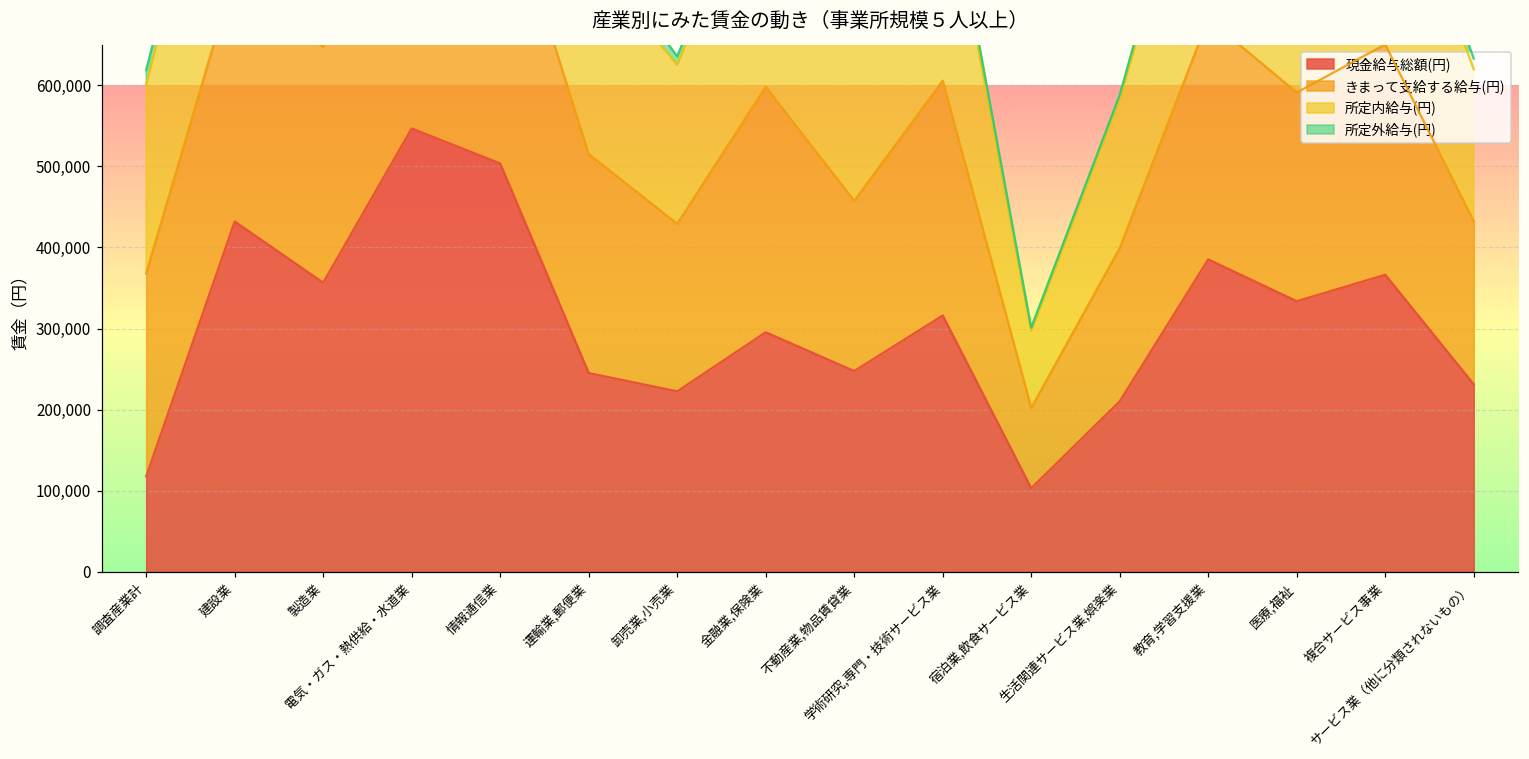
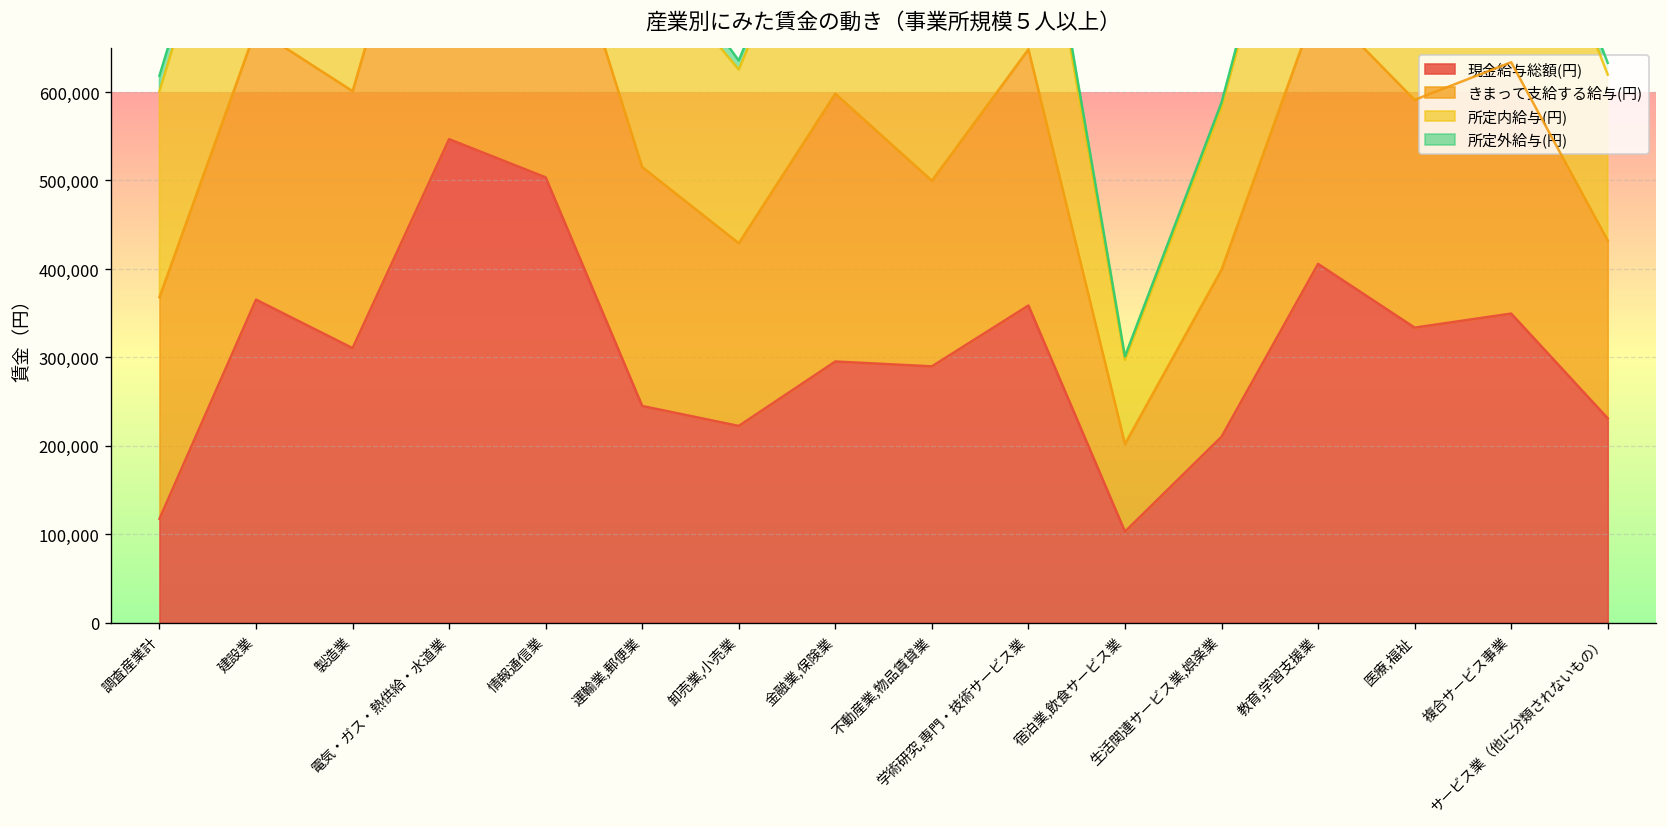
  {
    "現金給与総額(円)": {
      "調査産業計": "120,000",
-     "建設業": "430,000",
-     "製造業": "360,000",
+     "建設業": "370,000",
+     "製造業": "310,000",
      "電気・ガス・熱供給・水道業": "550,000",
      "情報通信業": "500,000",
      "運輸業,郵便業": "250,000",
      "卸売業,小売業": "220,000",
      "金融業,保険業": "300,000",
-     "不動産業,物品賃貸業": "250,000",
-     "学術研究,専門・技術サービス業": "320,000",
+     "不動産業,物品賃貸業": "290,000",
+     "学術研究,専門・技術サービス業": "360,000",
      "宿泊業,飲食サービス業": "100,000",
      "生活関連サービス業,娯楽業": "210,000",
-     "教育,学習支援業": "390,000",
+     "教育,学習支援業": "410,000",
      "医療,福祉": "330,000",
-     "複合サービス事業": "370,000",
+     "複合サービス事業": "350,000",
      "サービス業（他に分類されないもの）": "230,000"
    },
    "所定外給与(円)": {
      "調査産業計": "20,000",
      "卸売業,小売業": "10,000",
      "宿泊業,飲食サービス業": "0",
      "生活関連サービス業,娯楽業": "10,000"
    }
  }
